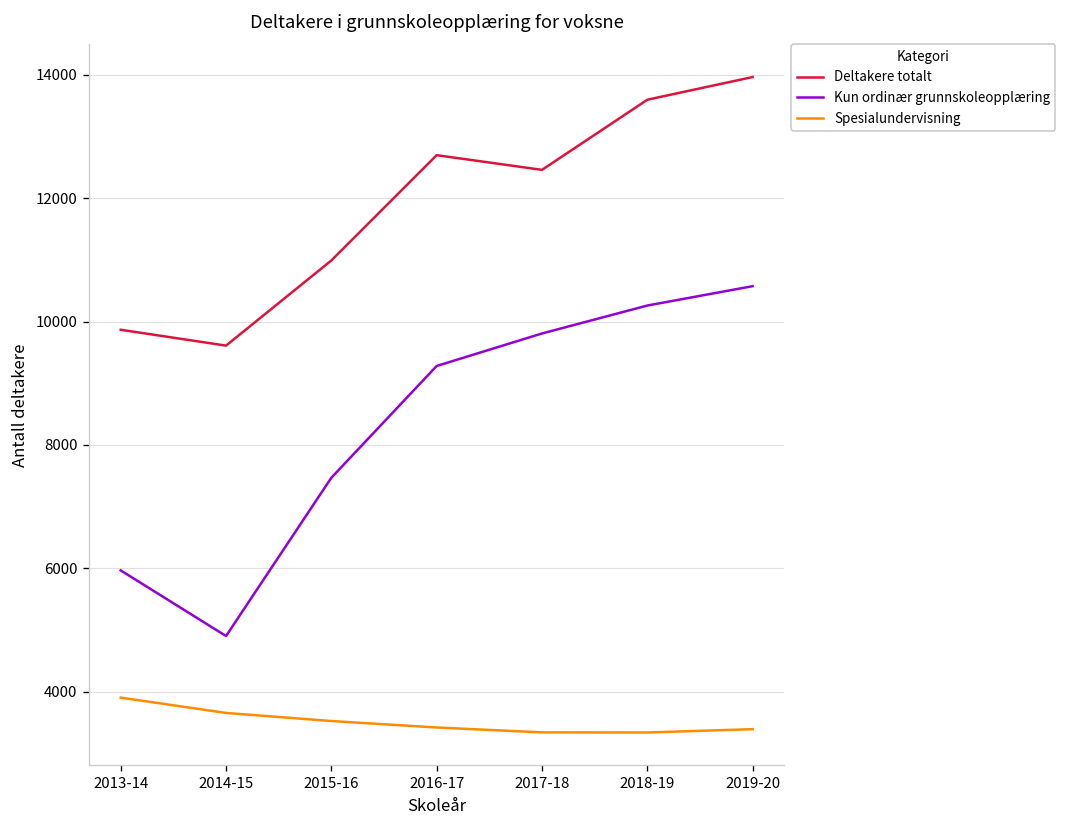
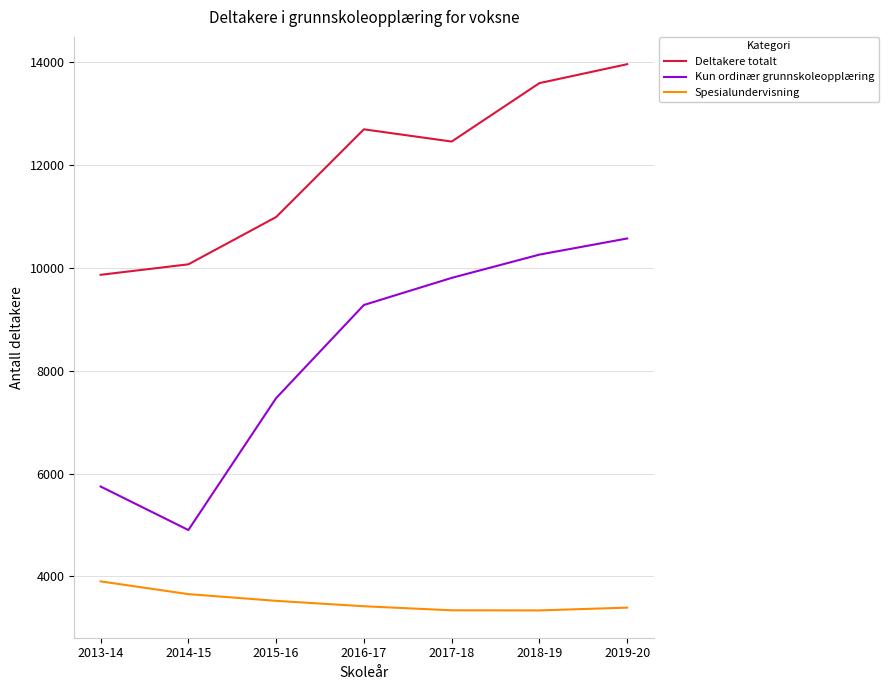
  {
    "Deltakere totalt": {
      "2013-14": 9900,
-     "2014-15": 9600,
+     "2014-15": 10100,
      "2015-16": 11000,
      "2016-17": 12700,
      "2017-18": 12500,
      "2018-19": 13600,
      "2019-20": 14000
    },
    "Kun ordinær grunnskoleopplæring": {
-     "2013-14": 6000,
+     "2013-14": 5700,
      "2014-15": 4900,
      "2015-16": 7500,
      "2016-17": 9300,
      "2017-18": 9800,
      "2018-19": 10300,
      "2019-20": 10600
    },
    "Spesialundervisning": {
      "2013-14": 3900,
      "2014-15": 3700,
      "2015-16": 3500,
      "2016-17": 3400,
      "2017-18": 3300,
      "2018-19": 3300,
      "2019-20": 3400
    }
  }
